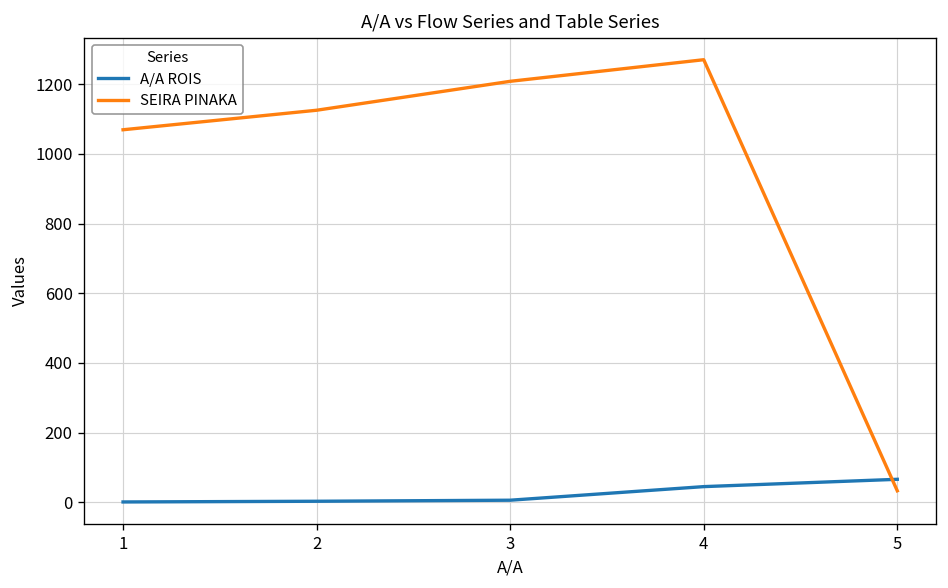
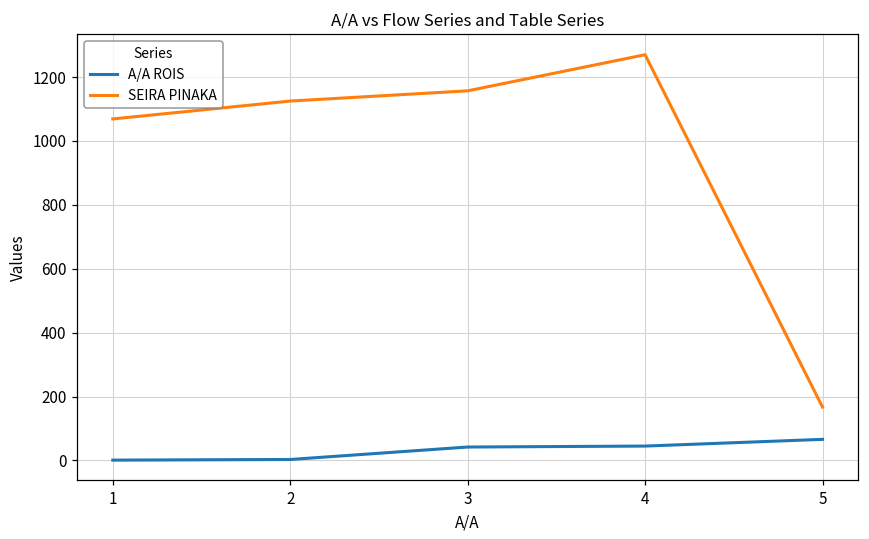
  {
    "A/A ROIS": {
      "1": 0,
      "2": 0,
-     "3": 10,
+     "3": 40,
      "4": 50,
      "5": 70
    },
    "SEIRA PINAKA": {
      "1": 1070,
      "2": 1130,
-     "3": 1210,
+     "3": 1160,
      "4": 1270,
-     "5": 30
+     "5": 170
    }
  }
